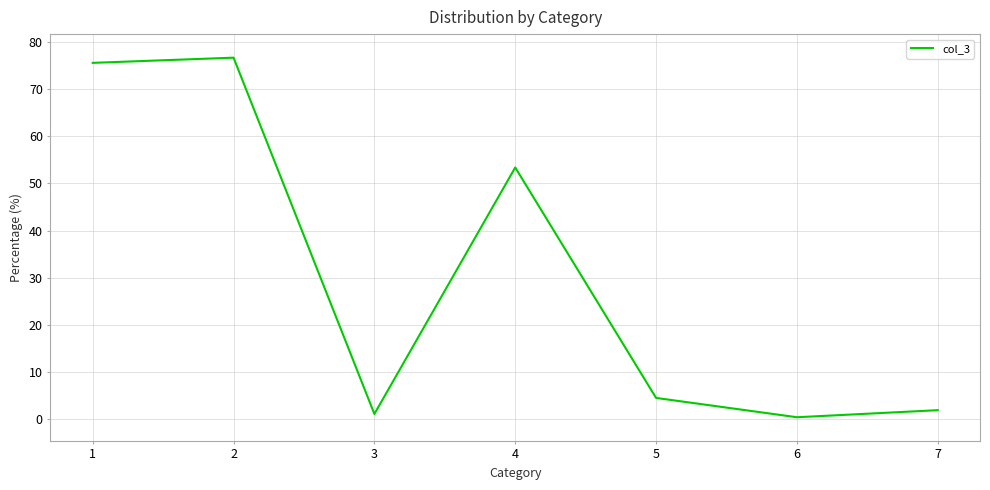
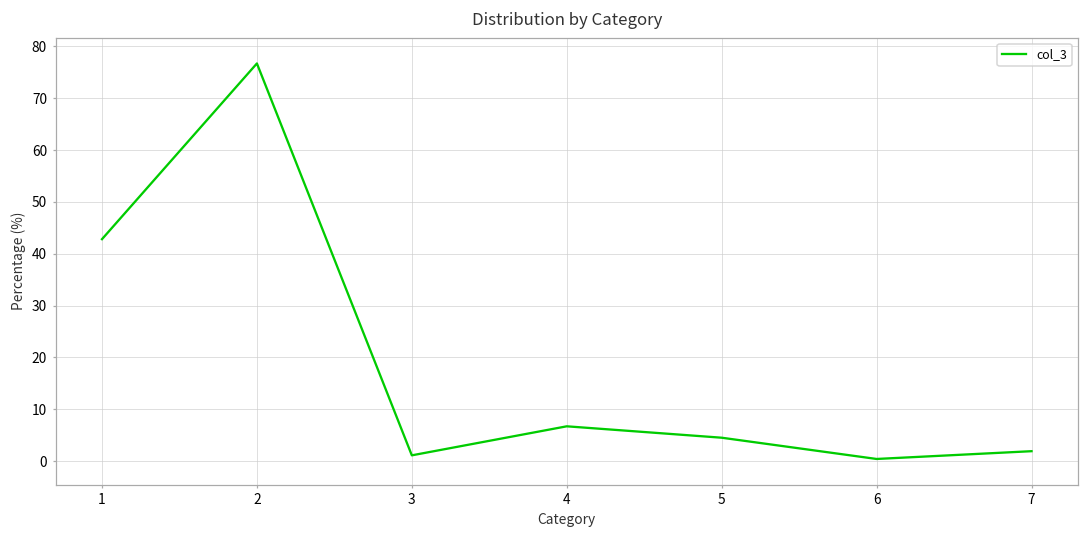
  {
-   "1": 76,
+   "1": 43,
    "2": 77,
    "3": 1,
-   "4": 53,
+   "4": 7,
    "5": 5,
    "6": 0,
    "7": 2
  }
